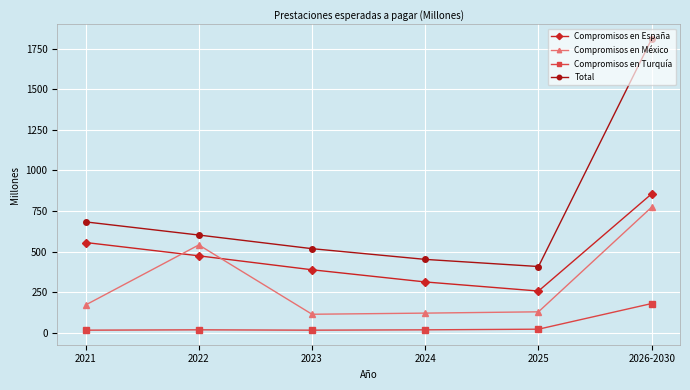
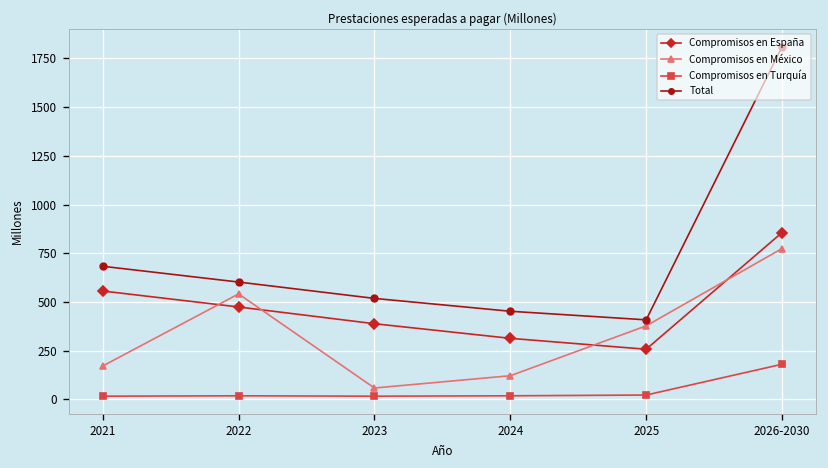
  {
    "Compromisos en México": {
      "2021": 170,
      "2022": 540,
-     "2023": 110,
+     "2023": 60,
      "2024": 120,
-     "2025": 130,
+     "2025": 380,
      "2026-2030": 770
    }
  }
